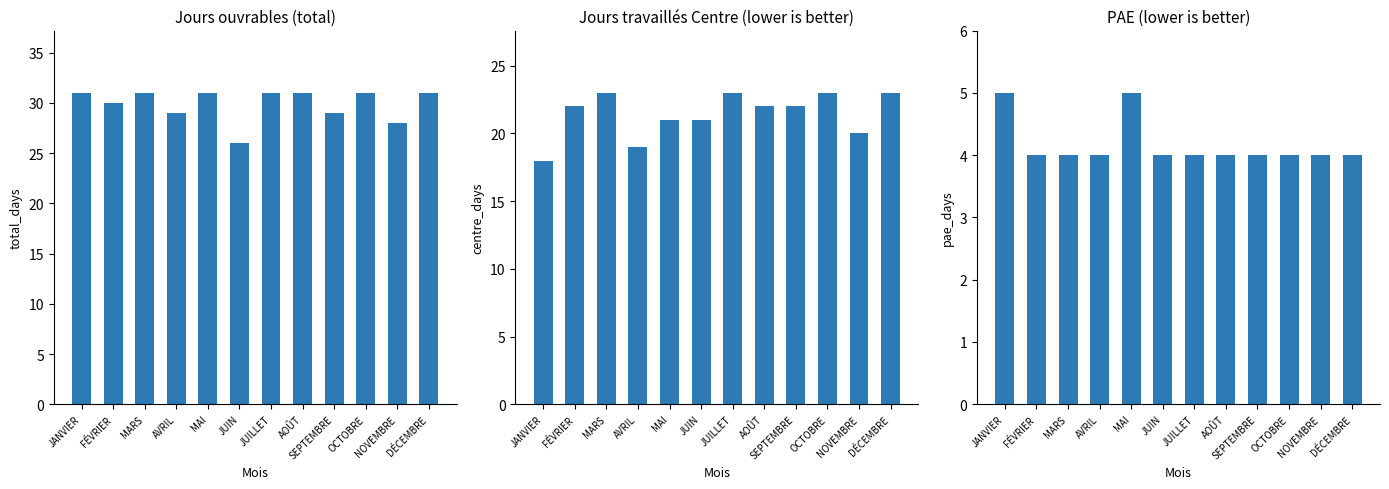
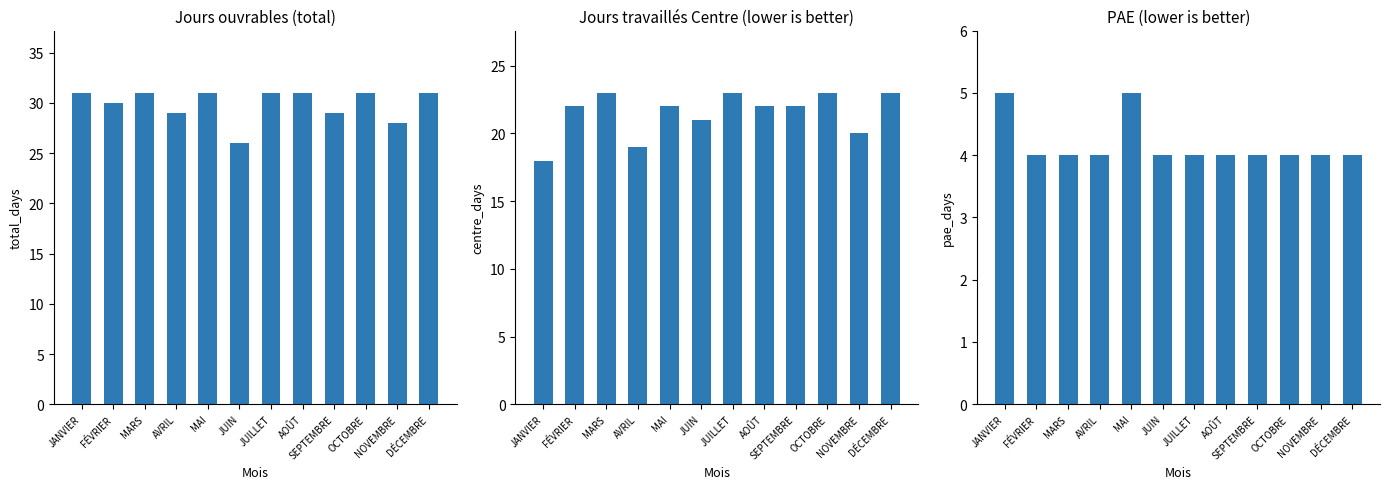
  {
    "Jours ouvrables (total)": {
      "JANVIER": 31.0,
      "FÉVRIER": 30.0,
      "MARS": 31.0,
      "AVRIL": 29.0,
      "MAI": 31.0,
      "JUIN": 26.0,
      "JUILLET": 31.0,
      "AOÛT": 31.0,
      "SEPTEMBRE": 29.0,
      "OCTOBRE": 31.0,
      "NOVEMBRE": 28.0,
      "DÉCEMBRE": 31.0
    },
    "Jours travaillés Centre (lower is better)": {
      "JANVIER": 18,
      "FÉVRIER": 22,
      "MARS": 23,
      "AVRIL": 19,
-     "MAI": 21,
+     "MAI": 22,
      "JUIN": 21,
      "JUILLET": 23,
      "AOÛT": 22,
      "SEPTEMBRE": 22,
      "OCTOBRE": 23,
      "NOVEMBRE": 20,
      "DÉCEMBRE": 23
    },
    "PAE (lower is better)": {
      "JANVIER": 5.0,
      "FÉVRIER": 4.0,
      "MARS": 4.0,
      "AVRIL": 4.0,
      "MAI": 5.0,
      "JUIN": 4.0,
      "JUILLET": 4.0,
      "AOÛT": 4.0,
      "SEPTEMBRE": 4.0,
      "OCTOBRE": 4.0,
      "NOVEMBRE": 4.0,
      "DÉCEMBRE": 4.0
    }
  }
